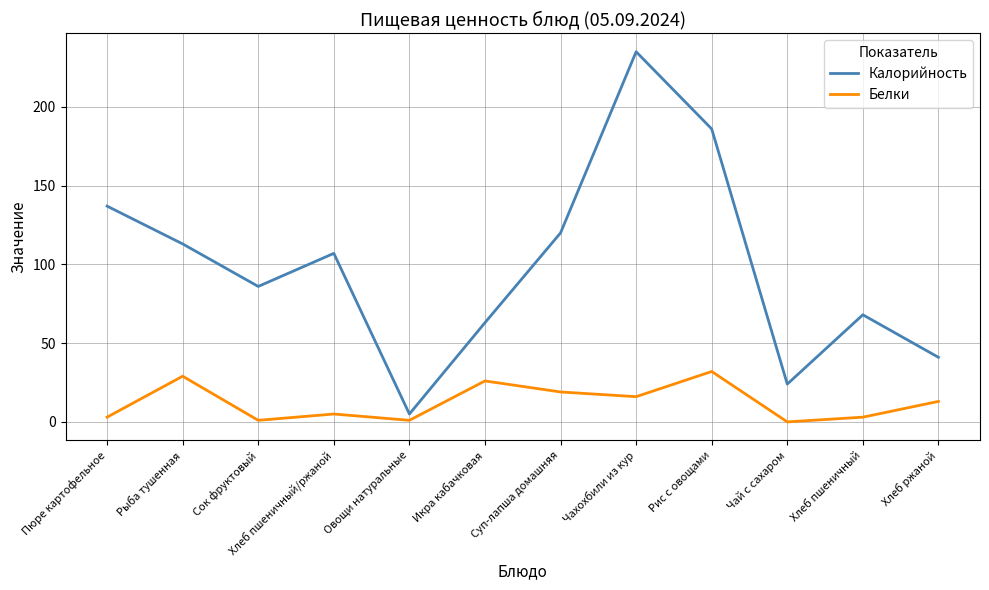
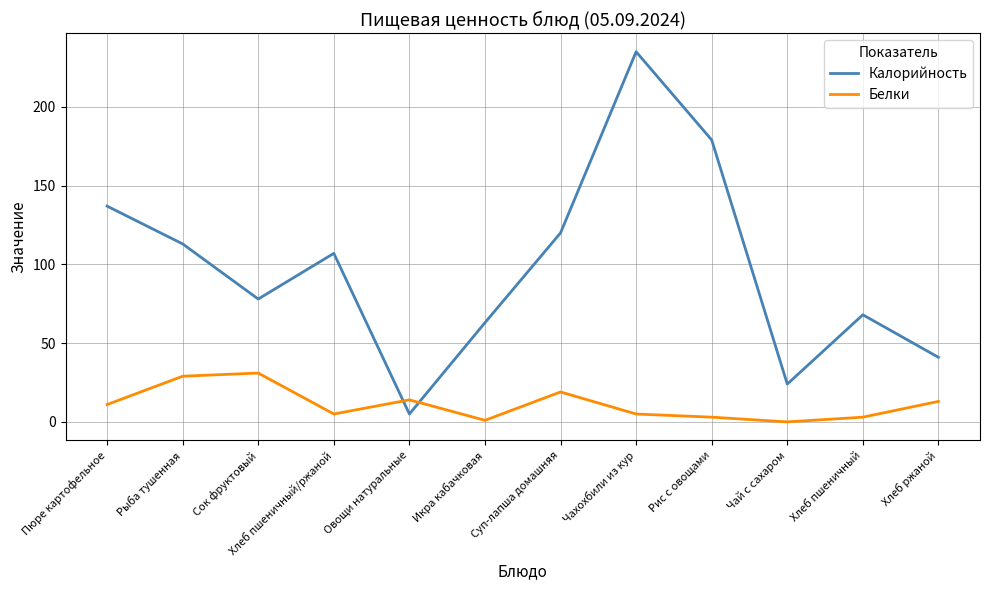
  {
    "Калорийность": {
      "Пюре картофельное": 137,
      "Рыба тушенная": 113,
-     "Сок фруктовый": 86,
+     "Сок фруктовый": 78,
      "Хлеб пшеничный/ржаной": 107,
      "Овощи натуральные": 5,
      "Икра кабачковая": 63,
      "Суп-лапша домашняя": 120,
      "Чахохбили из кур": 235,
-     "Рис с овощами": 186,
+     "Рис с овощами": 179,
      "Чай с сахаром": 24,
      "Хлеб пшеничный": 68,
      "Хлеб ржаной": 41
    },
    "Белки": {
-     "Пюре картофельное": 3,
+     "Пюре картофельное": 11,
      "Рыба тушенная": 29,
-     "Сок фруктовый": 1,
+     "Сок фруктовый": 31,
      "Хлеб пшеничный/ржаной": 5,
-     "Овощи натуральные": 1,
-     "Икра кабачковая": 26,
+     "Овощи натуральные": 14,
+     "Икра кабачковая": 1,
      "Суп-лапша домашняя": 19,
-     "Чахохбили из кур": 16,
-     "Рис с овощами": 32,
+     "Чахохбили из кур": 5,
+     "Рис с овощами": 3,
      "Чай с сахаром": 0,
      "Хлеб пшеничный": 3,
      "Хлеб ржаной": 13
    }
  }
